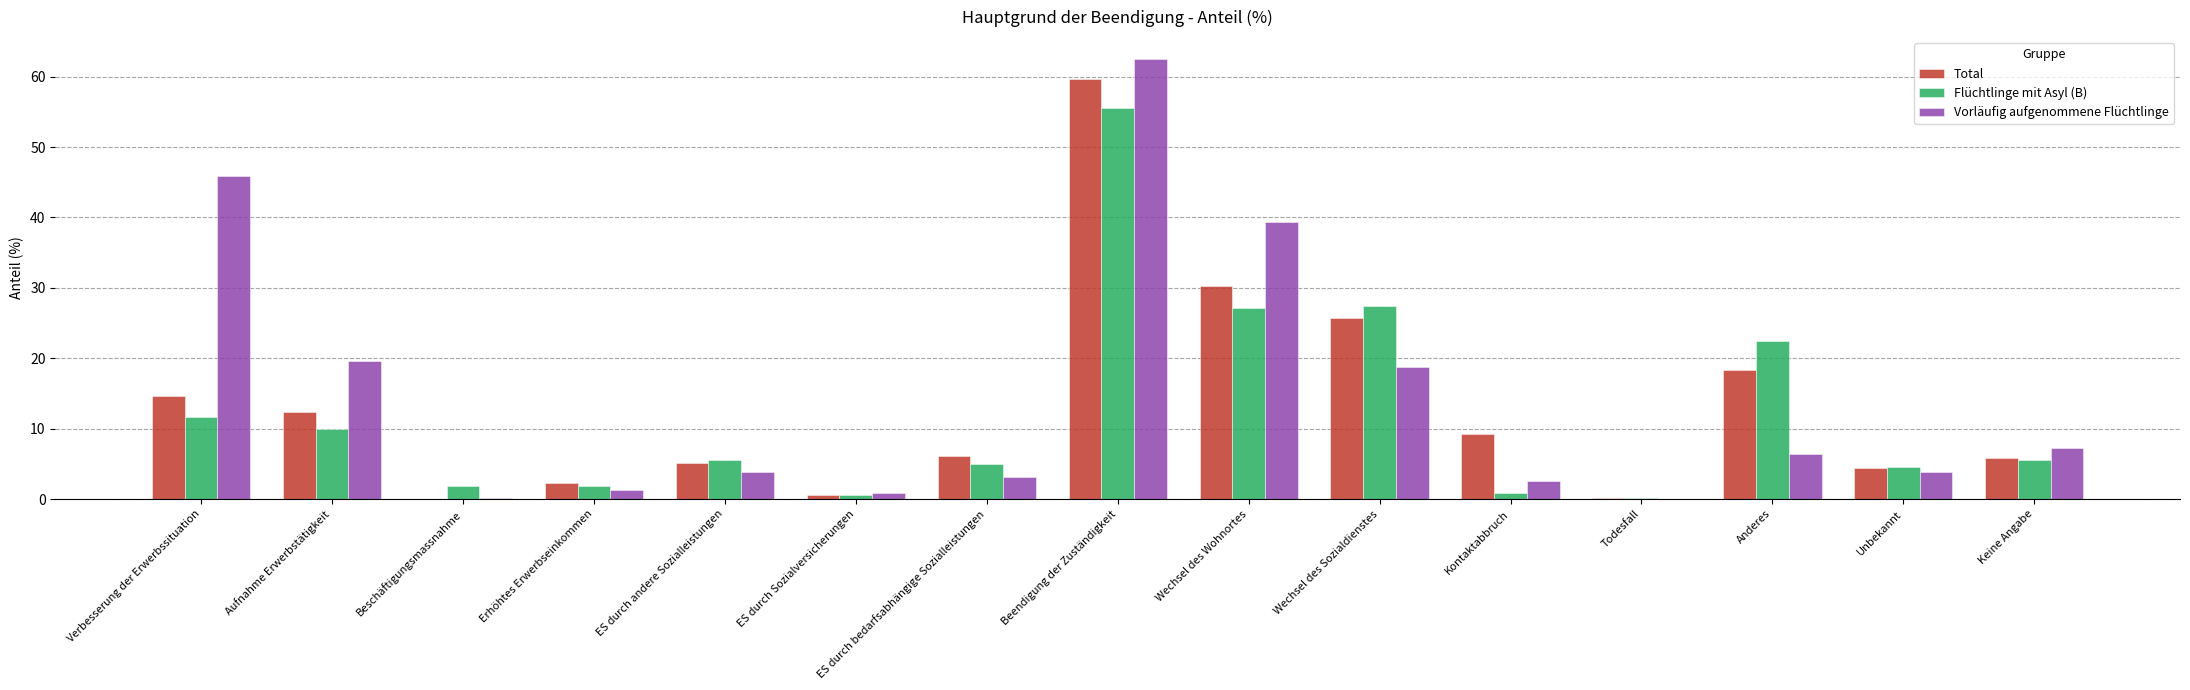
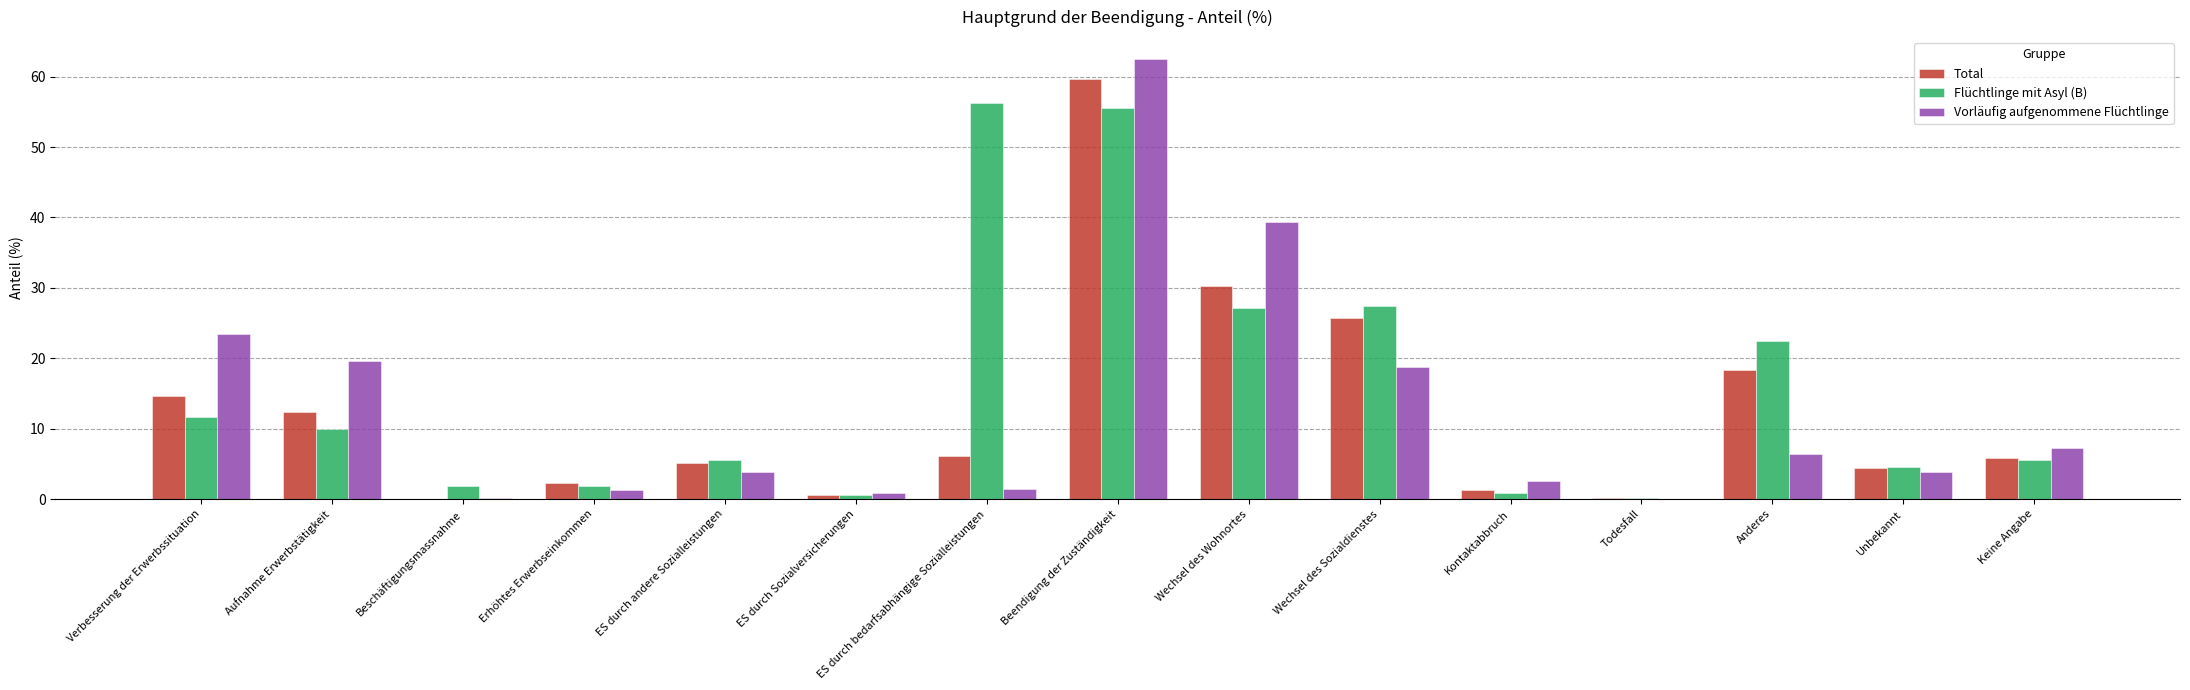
  {
    "Total": {
      "Verbesserung der Erwerbssituation": 15,
      "Aufnahme Erwerbstätigkeit": 12,
      "Beschäftigungsmassnahme": 0,
      "Erhöhtes Erwerbseinkommen": 2,
      "ES durch andere Sozialleistungen": 5,
      "ES durch Sozialversicherungen": 1,
      "ES durch bedarfsabhängige Sozialleistungen": 6,
      "Beendigung der Zuständigkeit": 60,
      "Wechsel des Wohnortes": 30,
      "Wechsel des Sozialdienstes": 26,
-     "Kontaktabbruch": 9,
+     "Kontaktabbruch": 1,
      "Anderes": 18,
      "Unbekannt": 4,
      "Keine Angabe": 6
    },
    "Flüchtlinge mit Asyl (B)": {
      "Verbesserung der Erwerbssituation": 12,
      "Aufnahme Erwerbstätigkeit": 10,
      "Beschäftigungsmassnahme": 2,
      "Erhöhtes Erwerbseinkommen": 2,
      "ES durch andere Sozialleistungen": 6,
      "ES durch Sozialversicherungen": 1,
-     "ES durch bedarfsabhängige Sozialleistungen": 5,
+     "ES durch bedarfsabhängige Sozialleistungen": 56,
      "Beendigung der Zuständigkeit": 56,
      "Wechsel des Wohnortes": 27,
      "Wechsel des Sozialdienstes": 27,
      "Kontaktabbruch": 1,
      "Anderes": 23,
      "Unbekannt": 5,
      "Keine Angabe": 6
    },
    "Vorläufig aufgenommene Flüchtlinge": {
-     "Verbesserung der Erwerbssituation": 46,
+     "Verbesserung der Erwerbssituation": 24,
      "Aufnahme Erwerbstätigkeit": 20,
      "Erhöhtes Erwerbseinkommen": 1,
      "ES durch andere Sozialleistungen": 4,
      "ES durch Sozialversicherungen": 1,
-     "ES durch bedarfsabhängige Sozialleistungen": 3,
+     "ES durch bedarfsabhängige Sozialleistungen": 1,
      "Beendigung der Zuständigkeit": 63,
      "Wechsel des Wohnortes": 39,
      "Wechsel des Sozialdienstes": 19,
      "Kontaktabbruch": 3,
      "Todesfall": 0,
      "Anderes": 6,
      "Unbekannt": 4,
      "Keine Angabe": 7
    }
  }
